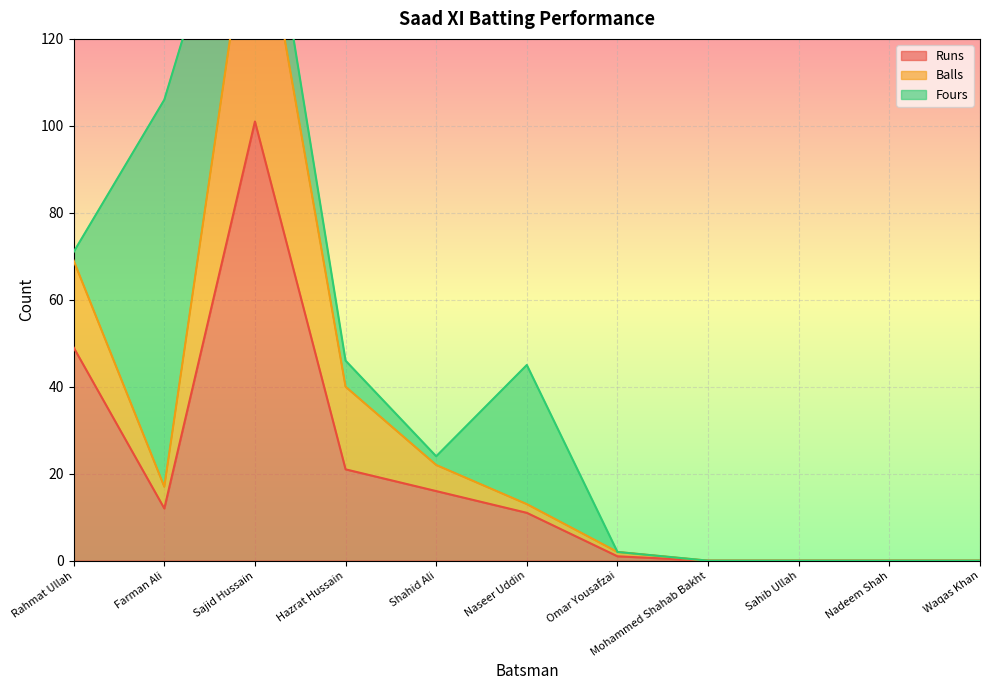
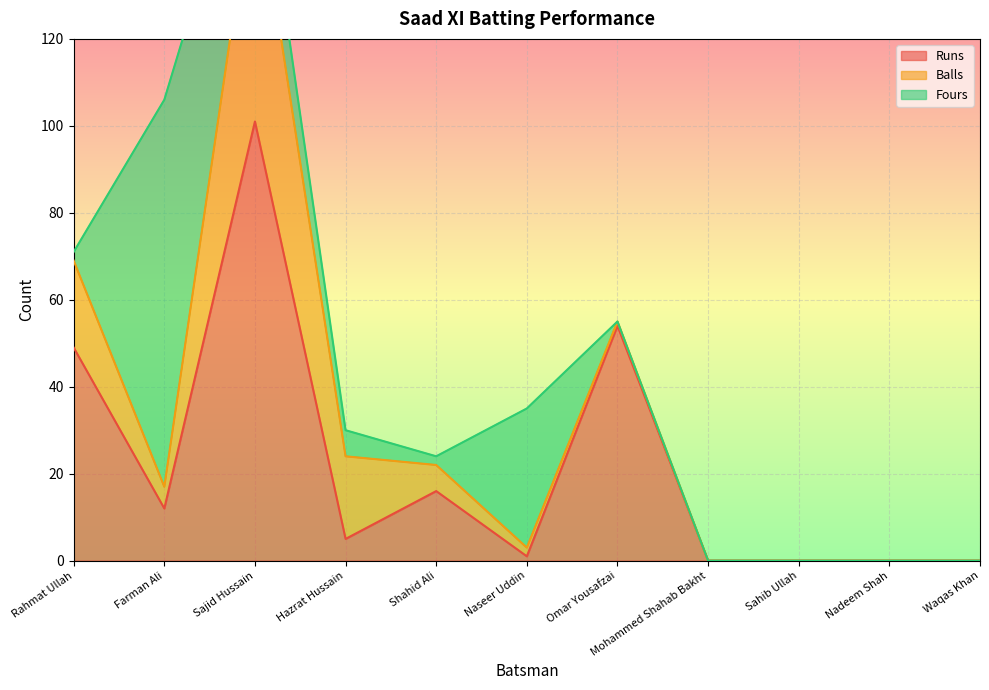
  {
    "Runs": {
      "Rahmat Ullah": 49,
      "Farman Ali": 12,
      "Sajid Hussain": 101,
-     "Hazrat Hussain": 21,
+     "Hazrat Hussain": 5,
      "Shahid Ali": 16,
-     "Naseer Uddin": 11,
-     "Omar Yousafzai": 1
+     "Naseer Uddin": 1,
+     "Omar Yousafzai": 54
    },
    "Balls": {
      "Rahmat Ullah": 20,
      "Farman Ali": 5,
      "Hazrat Hussain": 19,
      "Shahid Ali": 6,
      "Naseer Uddin": 2
    },
    "Fours": {
      "Rahmat Ullah": 2,
      "Farman Ali": 89,
      "Hazrat Hussain": 6,
      "Shahid Ali": 2,
      "Naseer Uddin": 32
    }
  }
